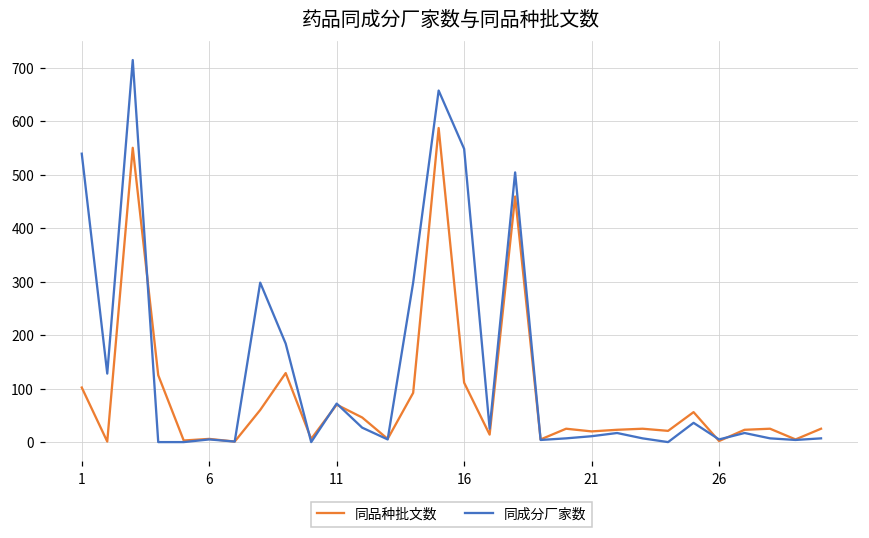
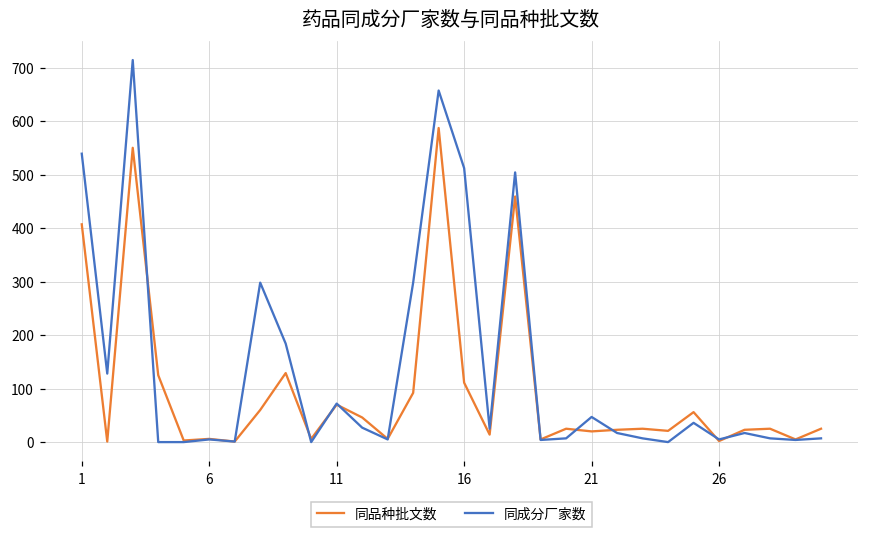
  {
    "同品种批文数": {
-     "1": 100,
+     "1": 410,
      "16": 110,
      "21": 20
    },
    "同成分厂家数": {
      "1": 540,
-     "16": 550,
-     "21": 10
+     "16": 510,
+     "21": 50
    }
  }
